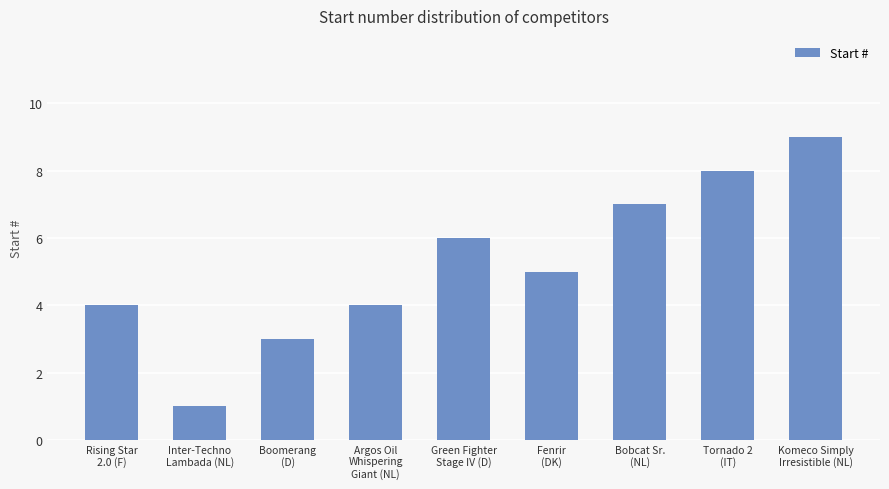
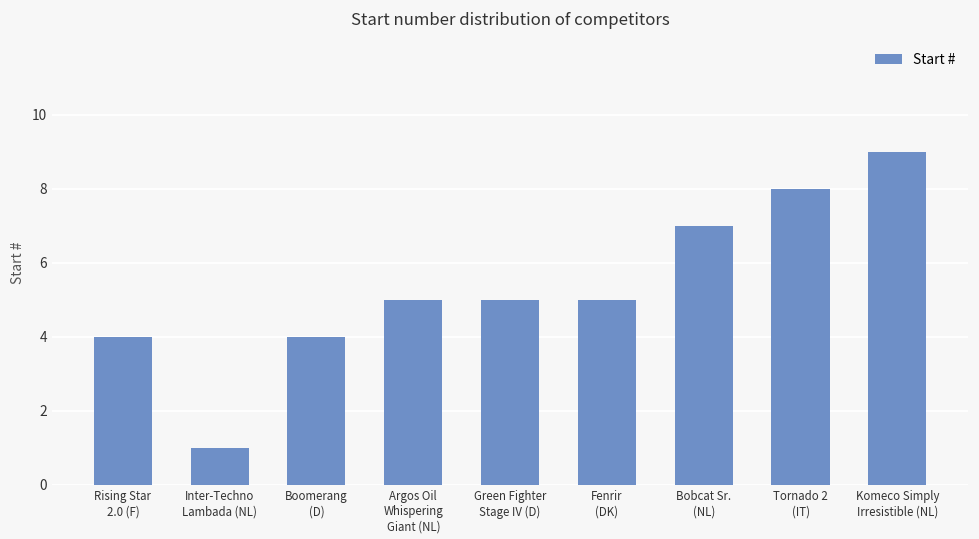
  {
    "Rising Star 2.0 (F)": 4,
    "Inter-Techno Lambada (NL)": 1,
-   "Boomerang (D)": 3,
-   "Argos Oil Whispering Giant (NL)": 4,
-   "Green Fighter Stage IV (D)": 6,
+   "Boomerang (D)": 4,
+   "Argos Oil Whispering Giant (NL)": 5,
+   "Green Fighter Stage IV (D)": 5,
    "Fenrir (DK)": 5,
    "Bobcat Sr. (NL)": 7,
    "Tornado 2 (IT)": 8,
    "Komeco Simply Irresistible (NL)": 9
  }
